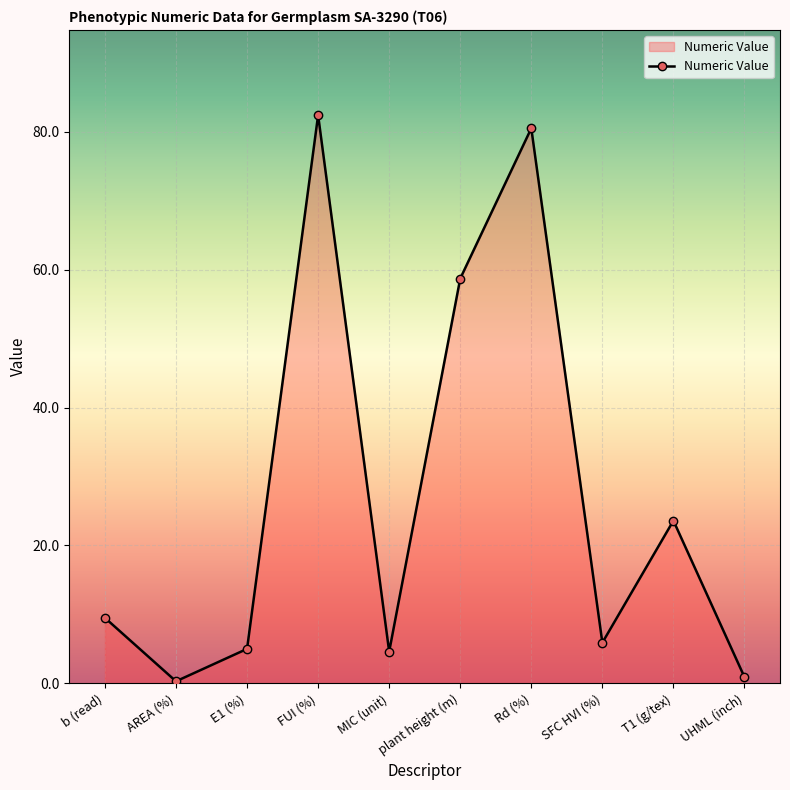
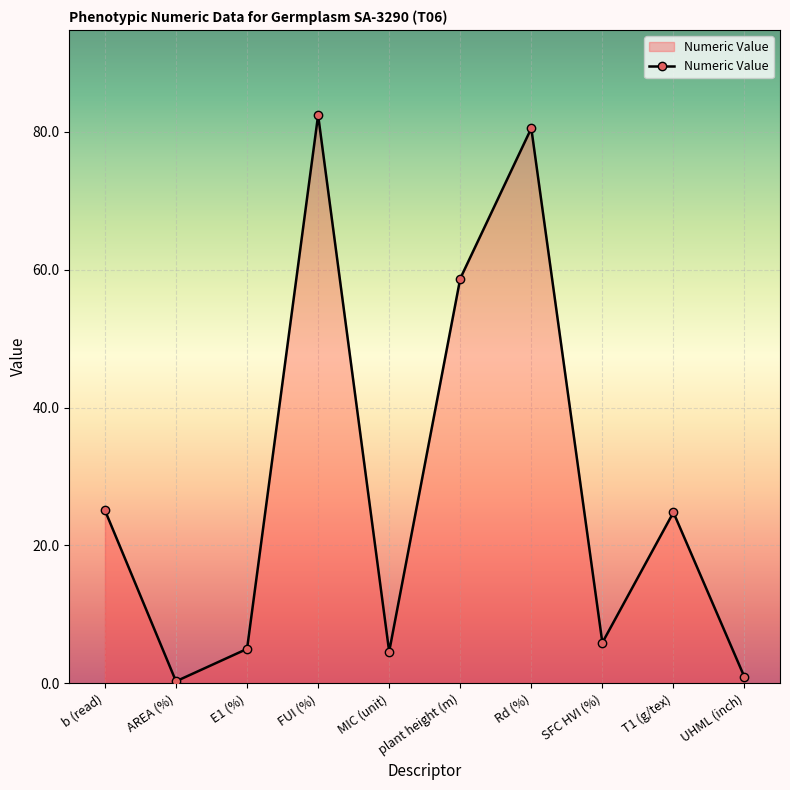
  {
-   "b (read)": 10,
+   "b (read)": 25,
    "AREA (%)": 0,
    "E1 (%)": 5,
    "FUI (%)": 82,
    "MIC (unit)": 5,
    "plant height (m)": 59,
    "Rd (%)": 81,
    "SFC HVI (%)": 6,
-   "T1 (g/tex)": 24,
+   "T1 (g/tex)": 25,
    "UHML (inch)": 1
  }
